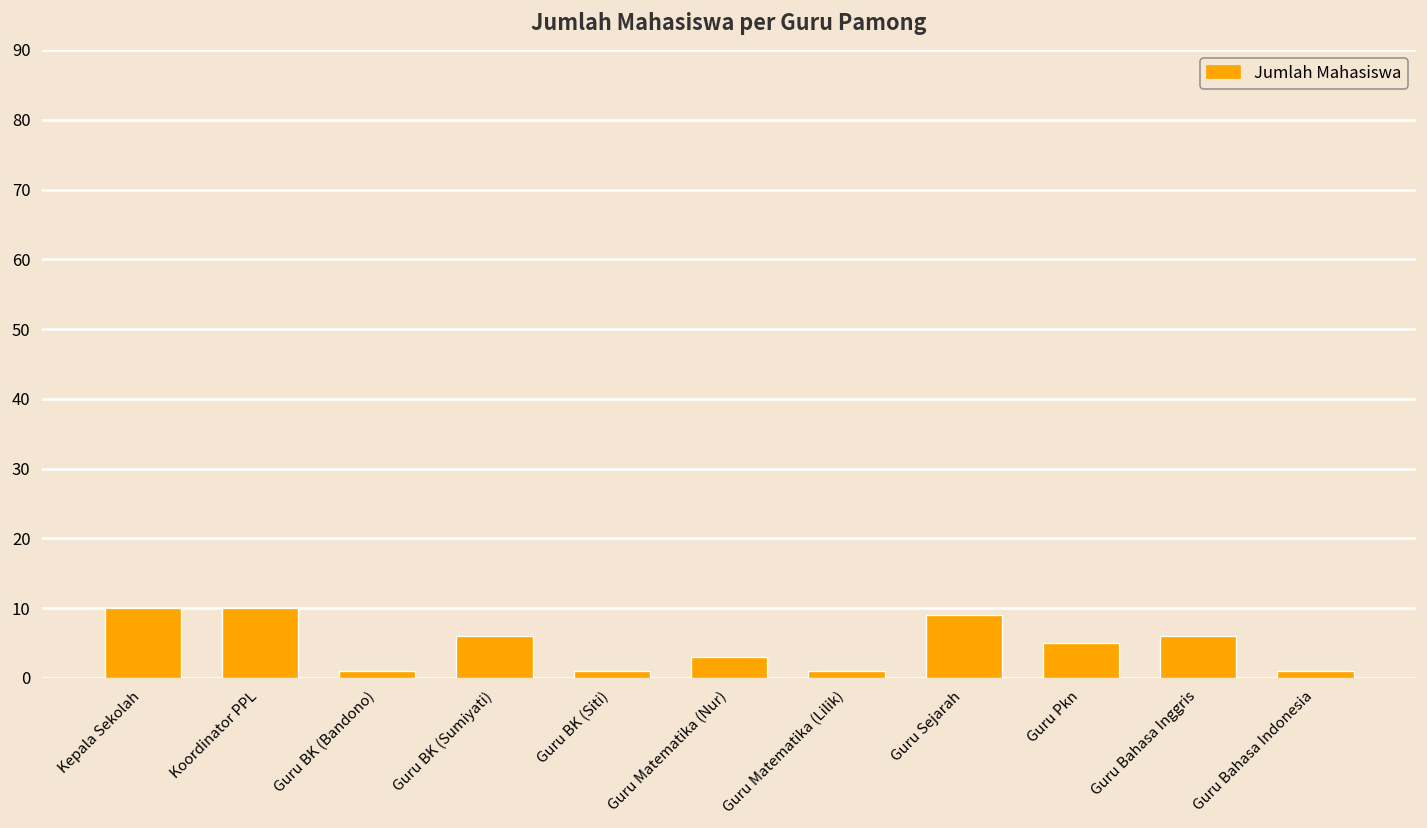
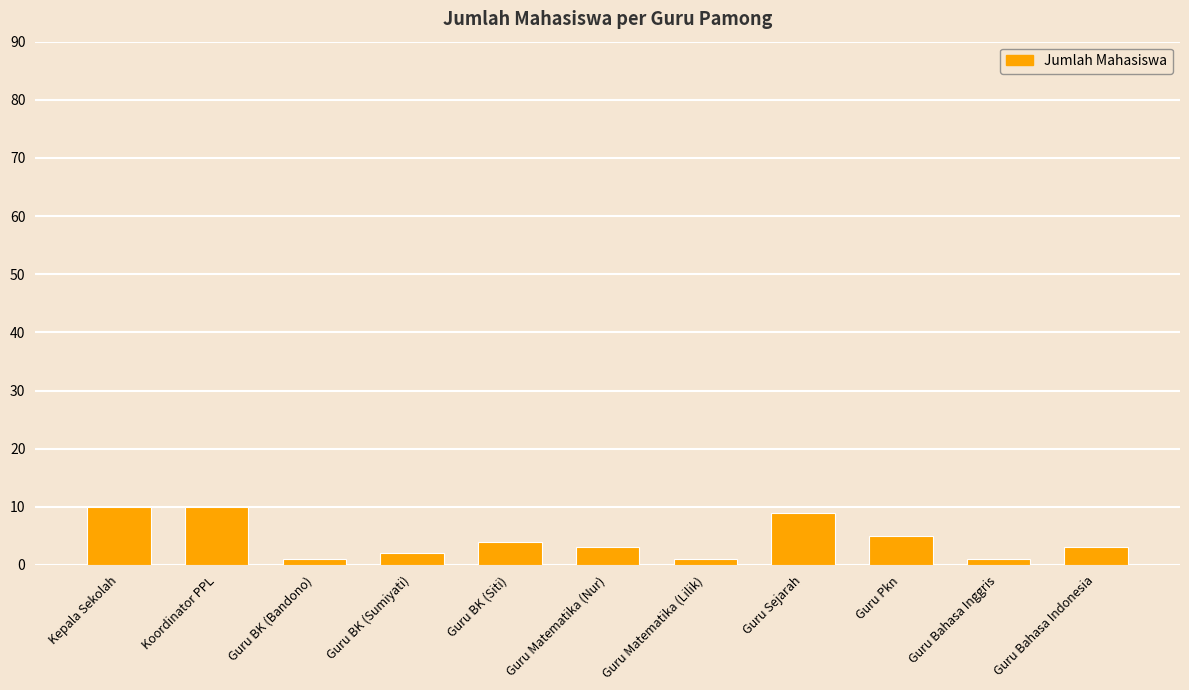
  {
    "Kepala Sekolah": 10,
    "Koordinator PPL": 10,
    "Guru BK (Bandono)": 1,
-   "Guru BK (Sumiyati)": 6,
-   "Guru BK (Siti)": 1,
+   "Guru BK (Sumiyati)": 2,
+   "Guru BK (Siti)": 4,
    "Guru Matematika (Nur)": 3,
    "Guru Matematika (Lilik)": 1,
    "Guru Sejarah": 9,
    "Guru Pkn": 5,
-   "Guru Bahasa Inggris": 6,
-   "Guru Bahasa Indonesia": 1
+   "Guru Bahasa Inggris": 1,
+   "Guru Bahasa Indonesia": 3
  }
